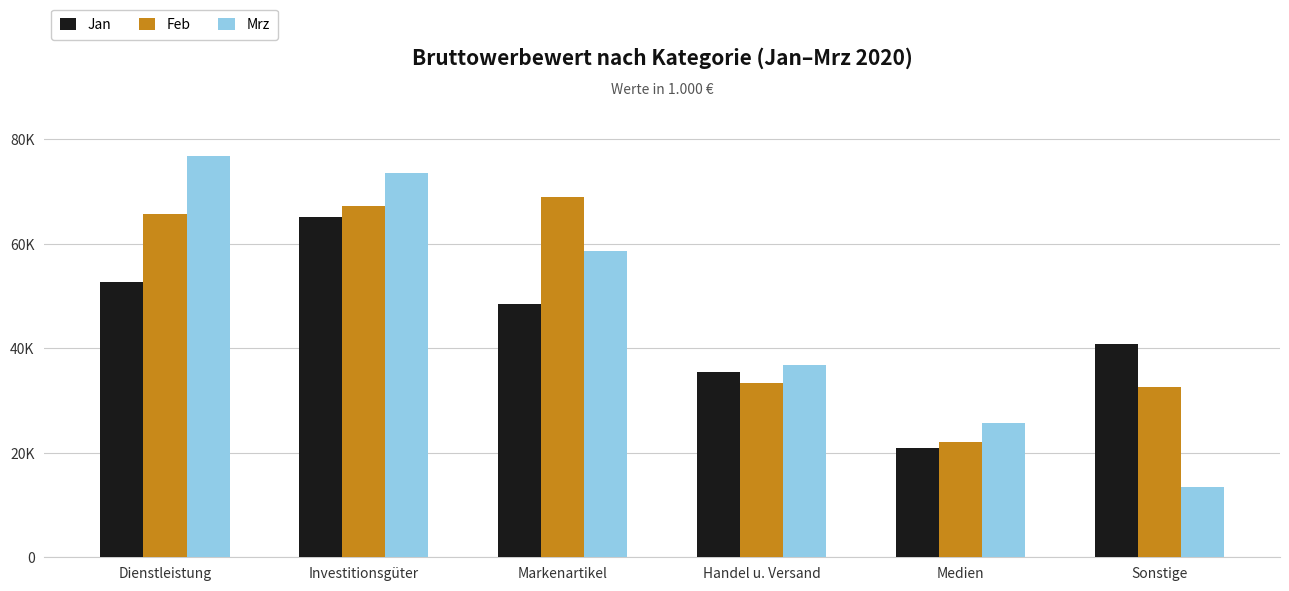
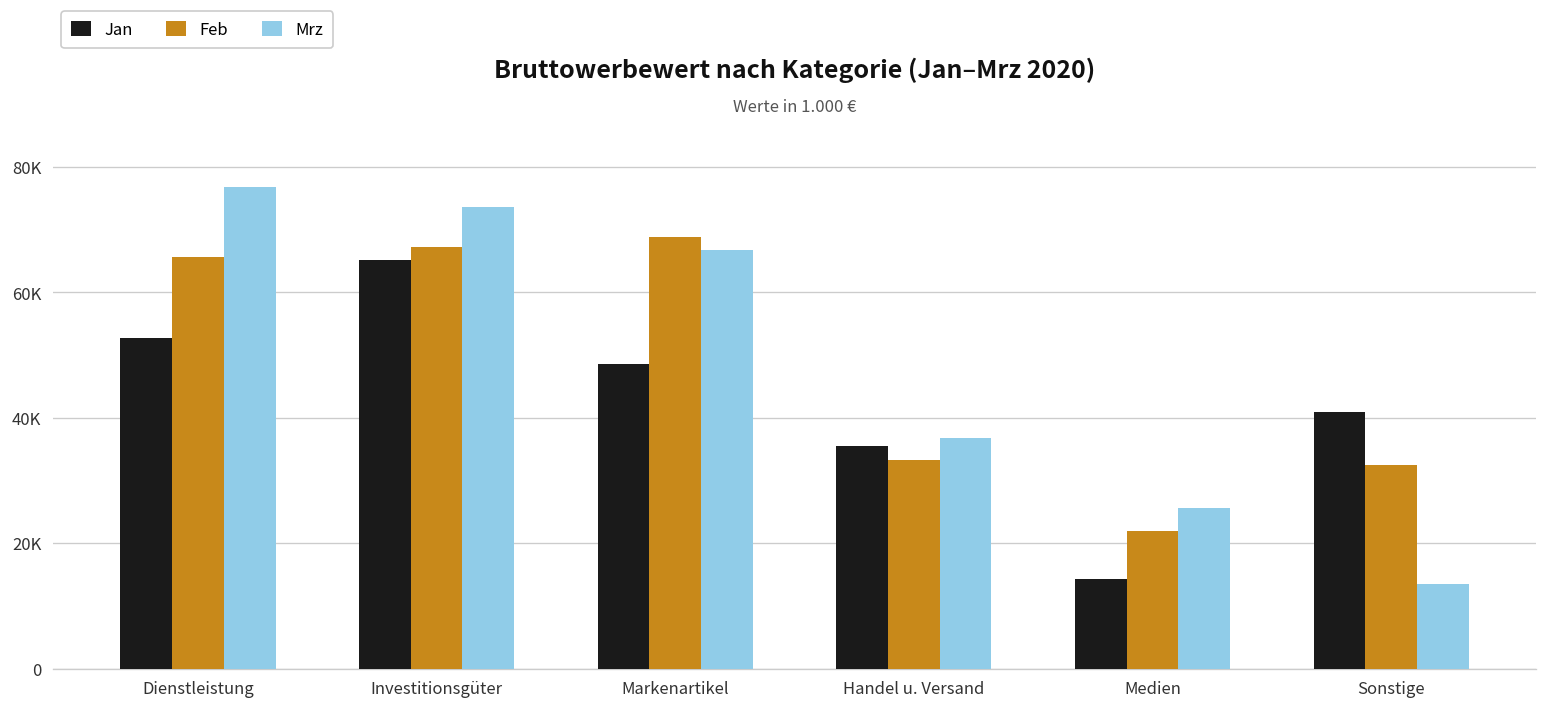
  {
    "Jan": {
      "Dienstleistung": 53000,
      "Investitionsgüter": 65000,
      "Markenartikel": 49000,
      "Handel u. Versand": 35000,
-     "Medien": 21000,
+     "Medien": 14000,
      "Sonstige": 41000
    },
    "Feb": {
      "Dienstleistung": 66000,
      "Investitionsgüter": 67000,
      "Markenartikel": 69000,
      "Handel u. Versand": 33000,
      "Medien": 22000,
      "Sonstige": 33000
    },
    "Mrz": {
      "Dienstleistung": 77000,
      "Investitionsgüter": 74000,
-     "Markenartikel": 59000,
+     "Markenartikel": 67000,
      "Handel u. Versand": 37000,
      "Medien": 26000,
      "Sonstige": 13000
    }
  }
